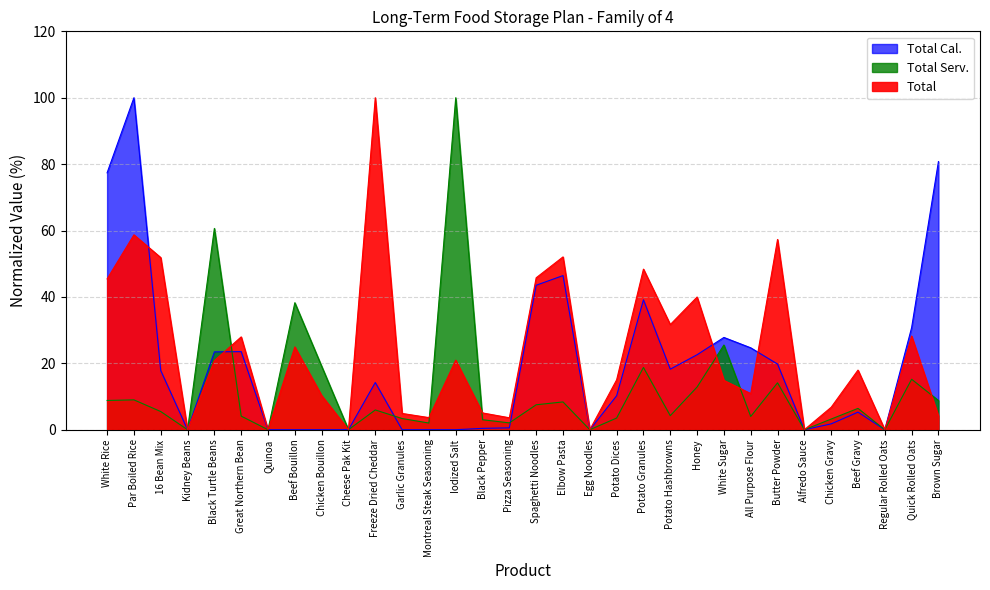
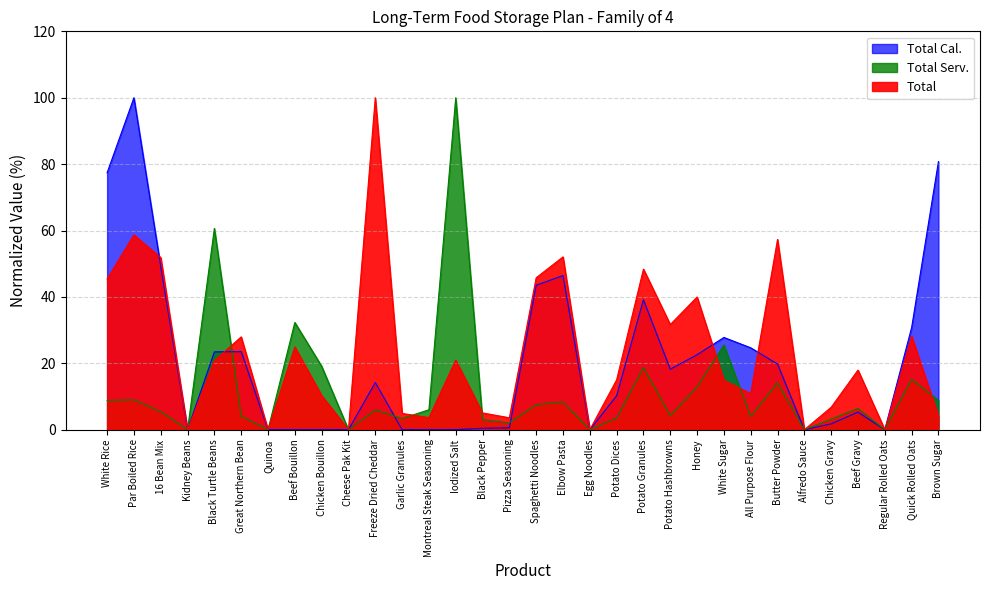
  {
    "Total Cal.": {
      "White Rice": 77,
      "Par Boiled Rice": 100,
-     "16 Bean Mix": 18,
+     "16 Bean Mix": 49,
      "Black Turtle Beans": 23,
      "Great Northern Bean": 24,
      "Beef Bouillon": 0,
      "Chicken Bouillon": 0,
      "Freeze Dried Cheddar": 14,
      "Garlic Granules": 0,
      "Montreal Steak Seasoning": 0,
      "Iodized Salt": 0,
      "Black Pepper": 0,
      "Pizza Seasoning": 1,
      "Spaghetti Noodles": 44,
      "Elbow Pasta": 46,
      "Potato Dices": 10,
      "Potato Granules": 39,
      "Potato Hashbrowns": 18,
      "Honey": 23,
      "White Sugar": 28,
      "All Purpose Flour": 25,
      "Butter Powder": 20,
      "Chicken Gravy": 2,
      "Beef Gravy": 5,
      "Quick Rolled Oats": 31,
      "Brown Sugar": 81
    },
    "Total Serv.": {
      "White Rice": 9,
      "Par Boiled Rice": 9,
      "16 Bean Mix": 5,
      "Black Turtle Beans": 61,
      "Great Northern Bean": 4,
-     "Beef Bouillon": 38,
+     "Beef Bouillon": 32,
      "Chicken Bouillon": 19,
      "Freeze Dried Cheddar": 6,
      "Garlic Granules": 3,
-     "Montreal Steak Seasoning": 2,
+     "Montreal Steak Seasoning": 6,
      "Iodized Salt": 100,
      "Black Pepper": 3,
      "Pizza Seasoning": 2,
      "Spaghetti Noodles": 8,
      "Elbow Pasta": 8,
      "Potato Dices": 4,
      "Potato Granules": 19,
      "Potato Hashbrowns": 4,
      "Honey": 13,
      "White Sugar": 26,
      "All Purpose Flour": 4,
      "Butter Powder": 14,
      "Chicken Gravy": 3,
      "Beef Gravy": 6,
      "Quick Rolled Oats": 15,
      "Brown Sugar": 9
    },
    "Total": {
      "White Rice": 45,
      "Par Boiled Rice": 59,
      "16 Bean Mix": 52,
      "Black Turtle Beans": 21,
      "Great Northern Bean": 28,
      "Beef Bouillon": 25,
      "Chicken Bouillon": 10,
      "Freeze Dried Cheddar": 100,
      "Garlic Granules": 5,
      "Montreal Steak Seasoning": 4,
      "Iodized Salt": 21,
      "Black Pepper": 5,
      "Pizza Seasoning": 4,
      "Spaghetti Noodles": 46,
      "Elbow Pasta": 52,
      "Potato Dices": 15,
      "Potato Granules": 48,
      "Potato Hashbrowns": 32,
      "Honey": 40,
      "White Sugar": 15,
      "All Purpose Flour": 11,
      "Butter Powder": 57,
      "Chicken Gravy": 7,
      "Beef Gravy": 18,
      "Quick Rolled Oats": 28,
      "Brown Sugar": 4
    }
  }
